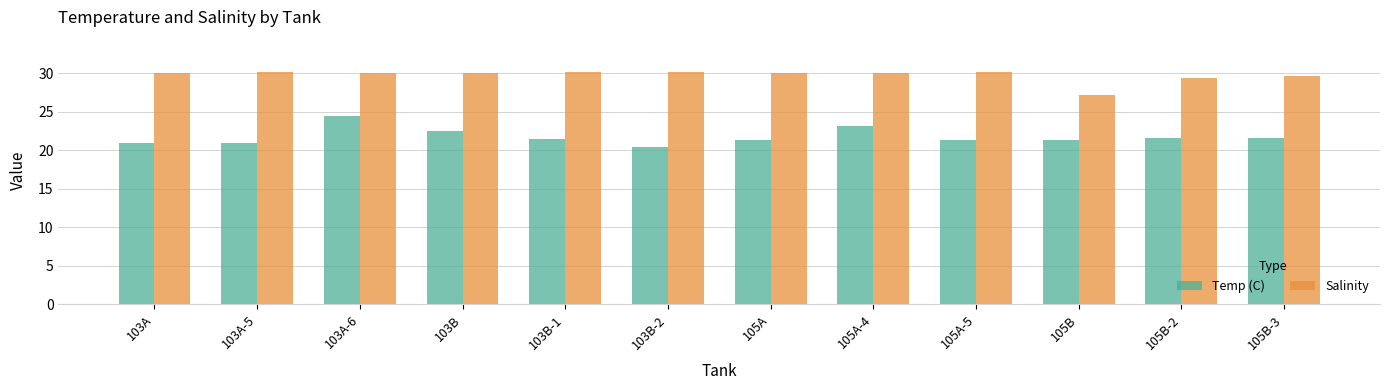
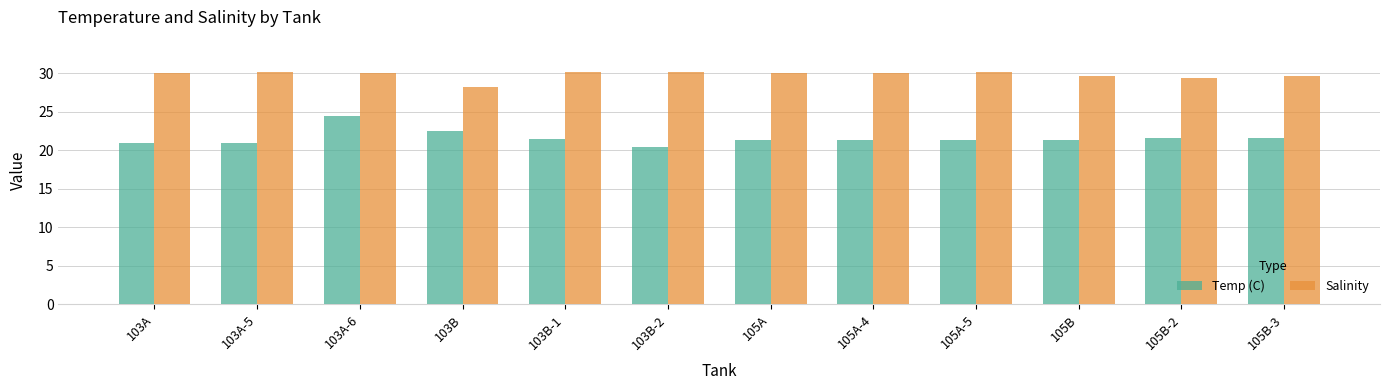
  {
    "Temp (C)": {
      "103A": 21,
      "103A-5": 21,
      "103A-6": 24,
      "103B": 23,
      "103B-1": 22,
      "103B-2": 20,
      "105A": 21,
-     "105A-4": 23,
+     "105A-4": 21,
      "105A-5": 21,
      "105B": 21,
      "105B-2": 22,
      "105B-3": 22
    },
    "Salinity": {
      "103A": 30,
      "103A-5": 30,
      "103A-6": 30,
-     "103B": 30,
+     "103B": 28,
      "103B-1": 30,
      "103B-2": 30,
      "105A": 30,
      "105A-4": 30,
      "105A-5": 30,
-     "105B": 27,
+     "105B": 30,
      "105B-2": 29,
      "105B-3": 30
    }
  }
